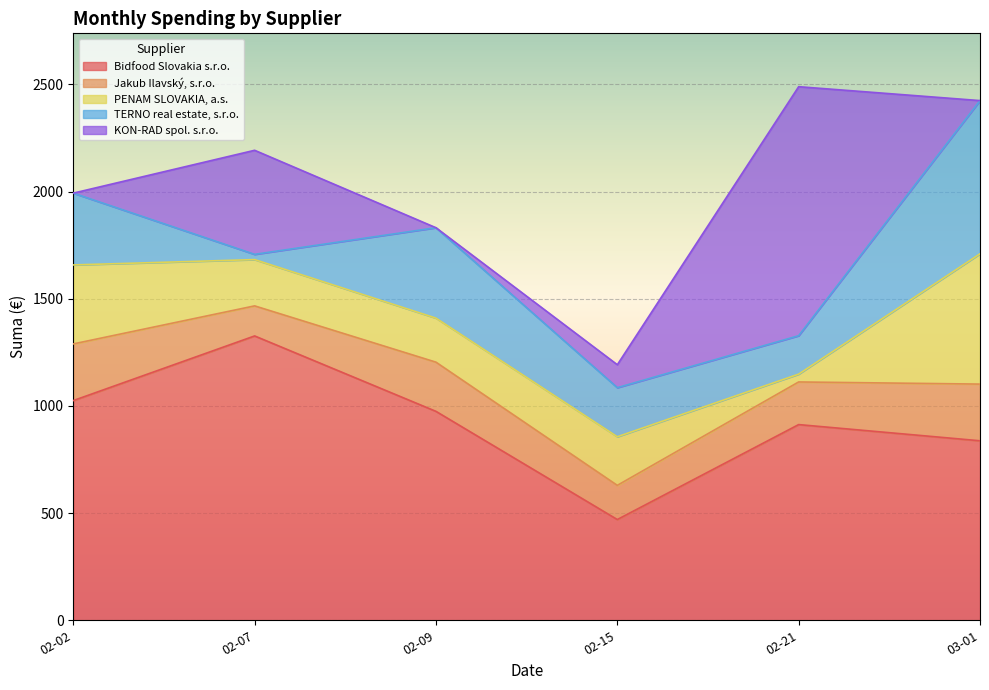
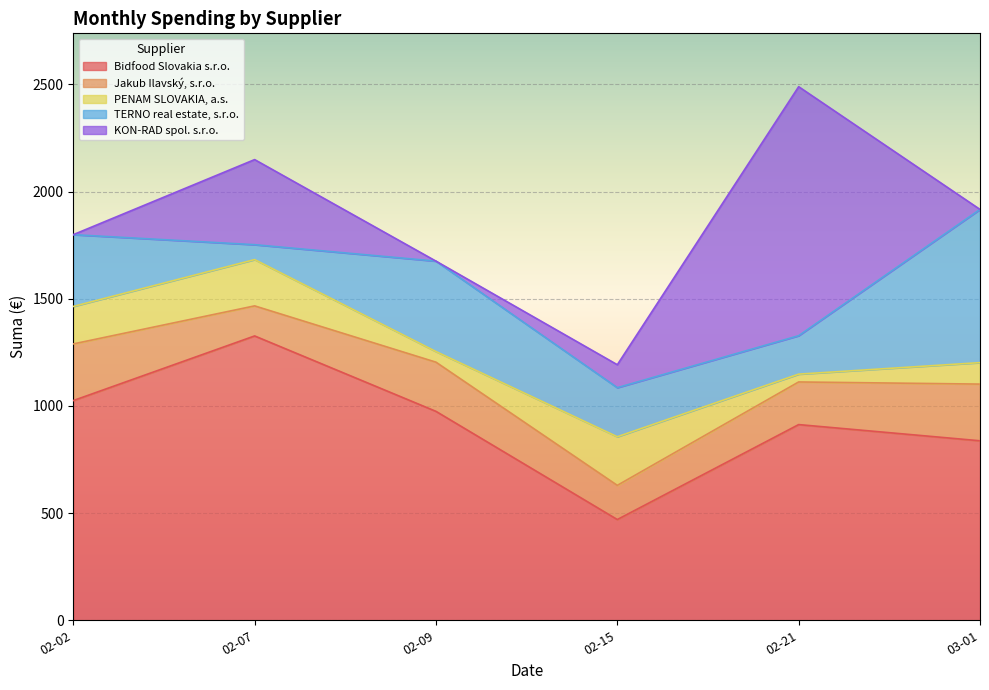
  {
    "PENAM SLOVAKIA, a.s.": {
-     "02-02": 370,
+     "02-02": 170,
      "02-07": 220,
-     "02-09": 210,
+     "02-09": 50,
      "02-15": 230,
      "02-21": 40,
-     "03-01": 610
+     "03-01": 100
    },
    "TERNO real estate, s.r.o.": {
-     "02-07": 20,
+     "02-07": 70,
      "02-15": 230,
      "02-21": 180
    },
    "KON-RAD spol. s.r.o.": {
-     "02-07": 490,
+     "02-07": 400,
      "02-15": 110,
      "02-21": 1160
    }
  }
